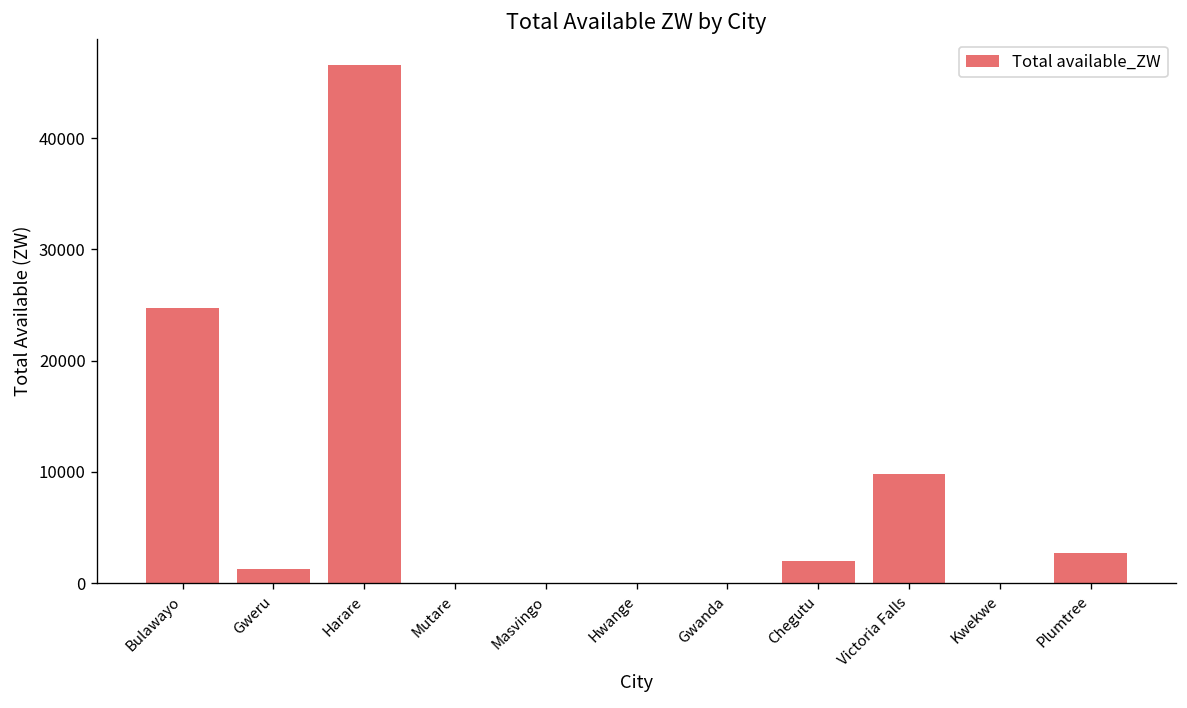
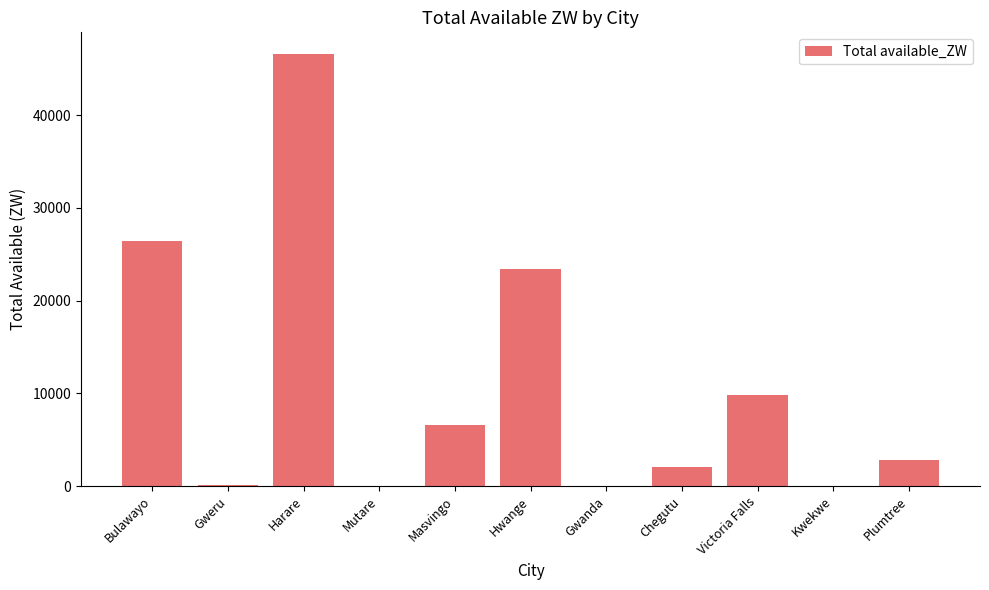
  {
-   "Bulawayo": 25000,
-   "Gweru": 1000,
+   "Bulawayo": 26000,
+   "Gweru": 0,
    "Harare": 47000,
    "Mutare": 0,
-   "Masvingo": 0,
-   "Hwange": 0,
+   "Masvingo": 7000,
+   "Hwange": 23000,
    "Gwanda": 0,
    "Chegutu": 2000,
    "Victoria Falls": 10000,
    "Kwekwe": 0,
    "Plumtree": 3000
  }
